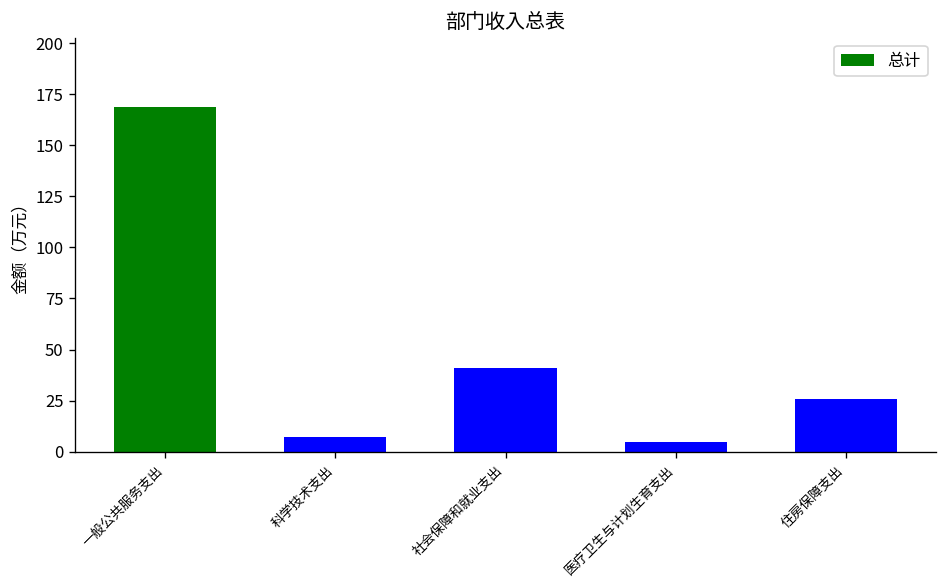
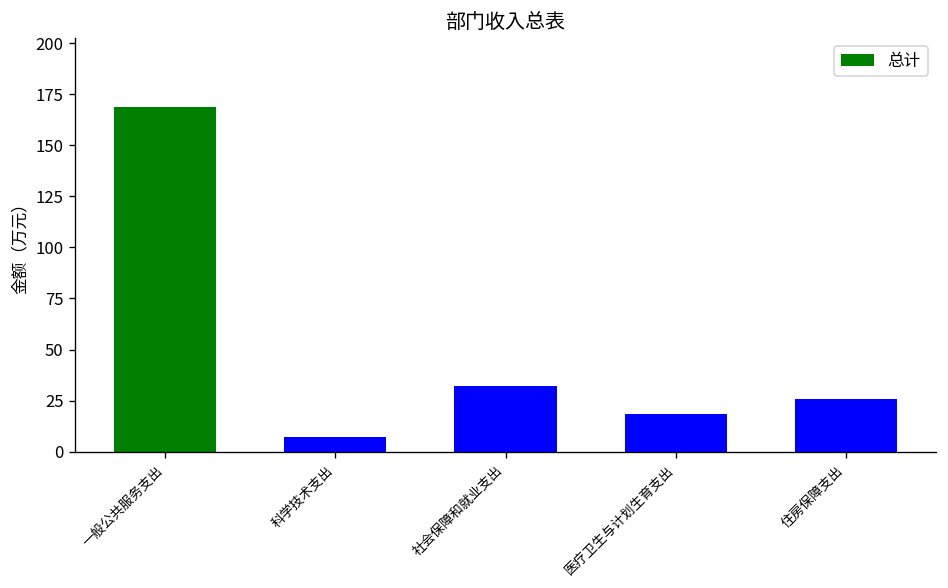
  {
    "一般公共服务支出": 169,
    "科学技术支出": 7,
-   "社会保障和就业支出": 41,
-   "医疗卫生与计划生育支出": 5,
+   "社会保障和就业支出": 32,
+   "医疗卫生与计划生育支出": 18,
    "住房保障支出": 26
  }
